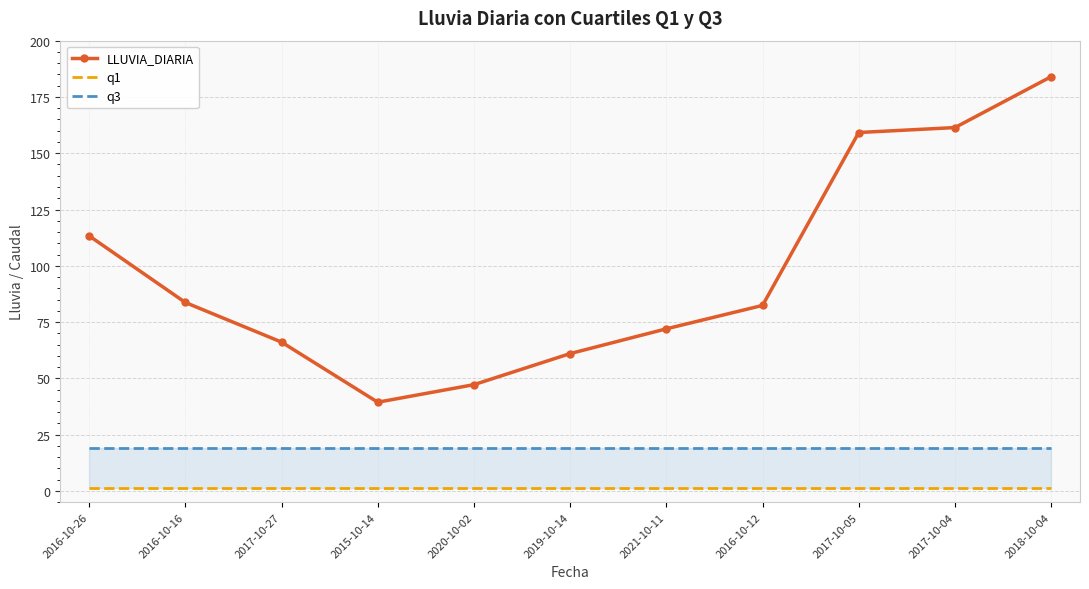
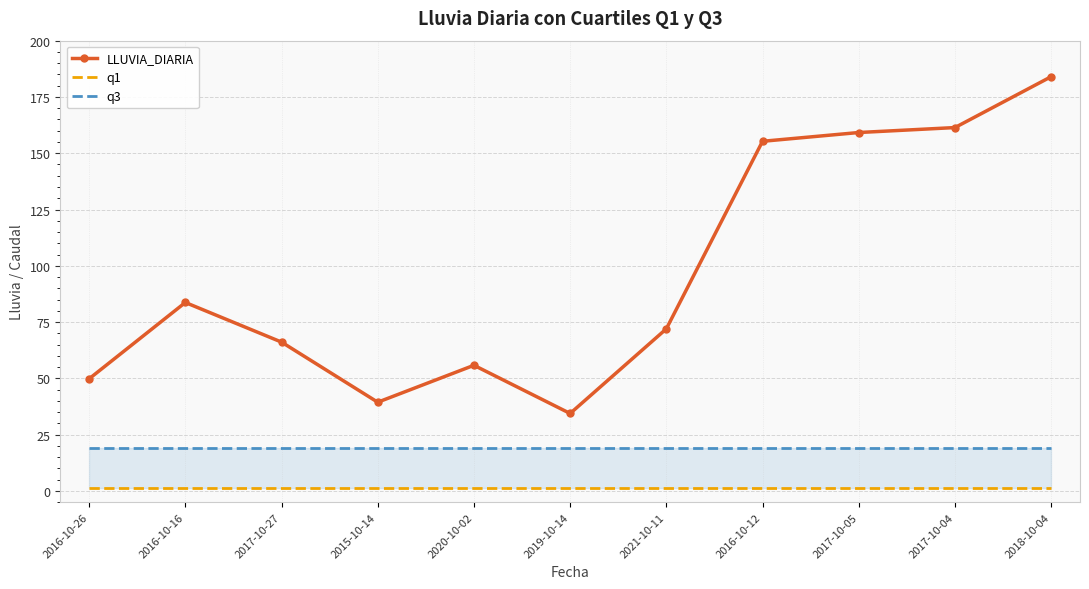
  {
    "LLUVIA_DIARIA": {
-     "2016-10-26": 113,
+     "2016-10-26": 50,
      "2016-10-16": 84,
      "2017-10-27": 66,
      "2015-10-14": 39,
-     "2020-10-02": 47,
-     "2019-10-14": 61,
+     "2020-10-02": 56,
+     "2019-10-14": 34,
      "2021-10-11": 72,
-     "2016-10-12": 82,
+     "2016-10-12": 155,
      "2017-10-05": 159,
      "2017-10-04": 161,
      "2018-10-04": 184
    },
    "q1": {
      "2016-10-26": 1,
      "2016-10-16": 1,
      "2017-10-27": 1,
      "2015-10-14": 1,
      "2020-10-02": 1,
      "2019-10-14": 1,
      "2021-10-11": 1,
      "2016-10-12": 1,
      "2017-10-05": 1,
      "2017-10-04": 1,
      "2018-10-04": 1
    },
    "q3": {
      "2016-10-26": 19,
      "2016-10-16": 19,
      "2017-10-27": 19,
      "2015-10-14": 19,
      "2020-10-02": 19,
      "2019-10-14": 19,
      "2021-10-11": 19,
      "2016-10-12": 19,
      "2017-10-05": 19,
      "2017-10-04": 19,
      "2018-10-04": 19
    }
  }
